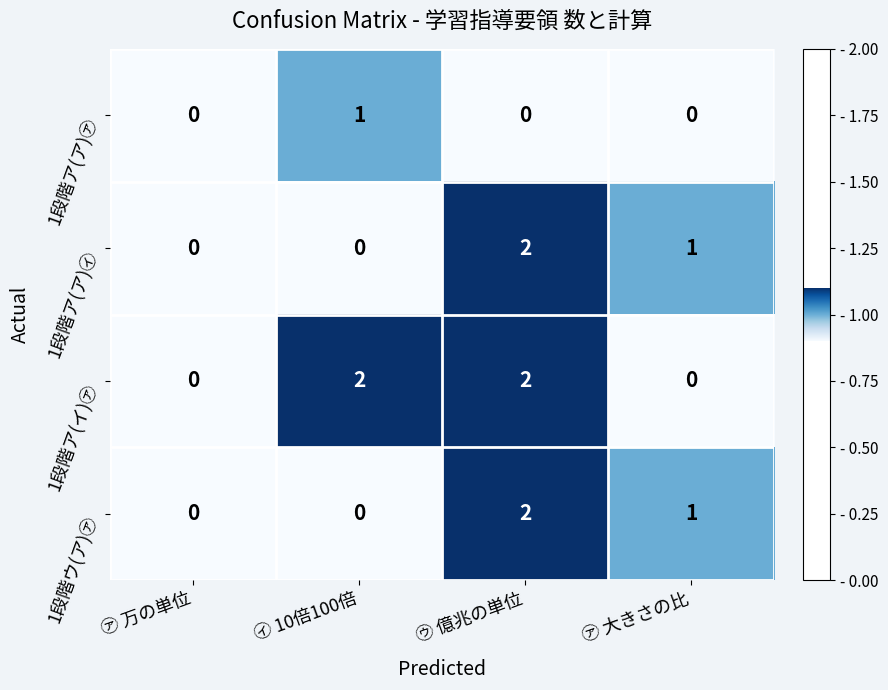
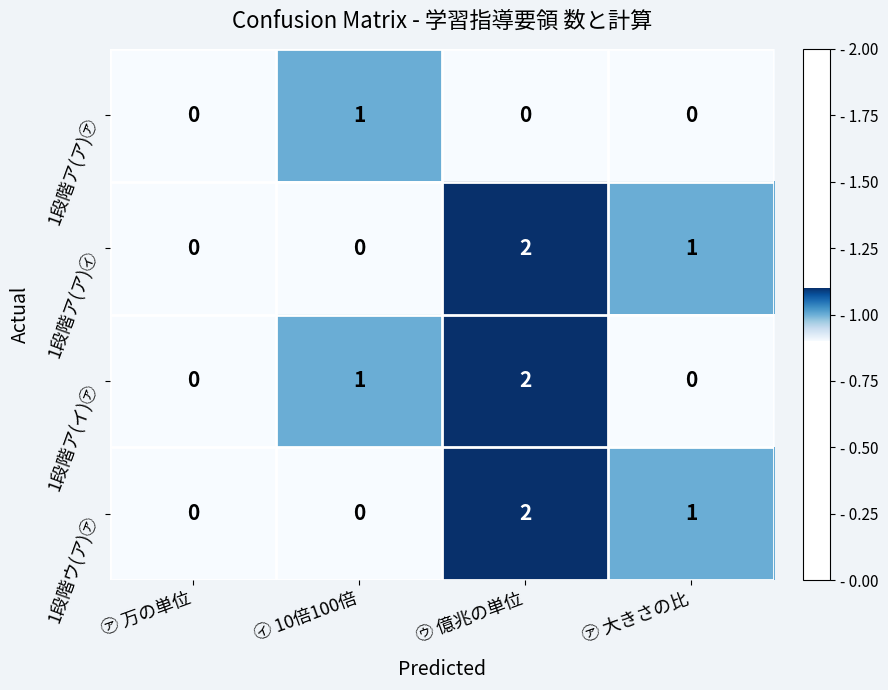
  {
    "1段階ア(ア)㋐": {
      "㋐ 万の単位": 0,
      "㋑ 10倍100倍": 1,
      "㋒ 億兆の単位": 0,
      "㋐ 大きさの比": 0
    },
    "1段階ア(ア)㋑": {
      "㋐ 万の単位": 0,
      "㋑ 10倍100倍": 0,
      "㋒ 億兆の単位": 2,
      "㋐ 大きさの比": 1
    },
    "1段階ア(イ)㋐": {
      "㋐ 万の単位": 0,
-     "㋑ 10倍100倍": 2,
+     "㋑ 10倍100倍": 1,
      "㋒ 億兆の単位": 2,
      "㋐ 大きさの比": 0
    },
    "1段階ウ(ア)㋐": {
      "㋐ 万の単位": 0,
      "㋑ 10倍100倍": 0,
      "㋒ 億兆の単位": 2,
      "㋐ 大きさの比": 1
    }
  }
